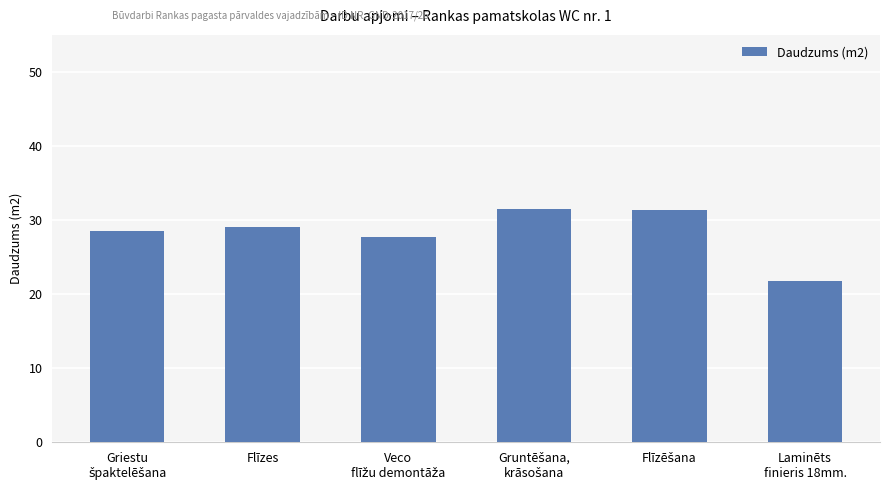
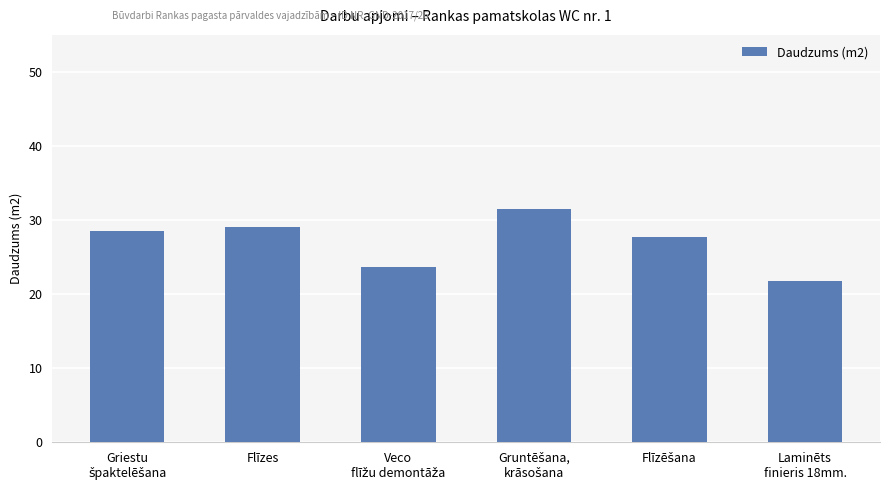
  {
    "Griestu špaktelēšana": 29,
    "Flīzes": 29,
-   "Veco flīžu demontāža": 28,
+   "Veco flīžu demontāža": 24,
    "Gruntēšana, krāsošana": 32,
-   "Flīzēšana": 31,
+   "Flīzēšana": 28,
    "Laminēts finieris 18mm.": 22
  }
